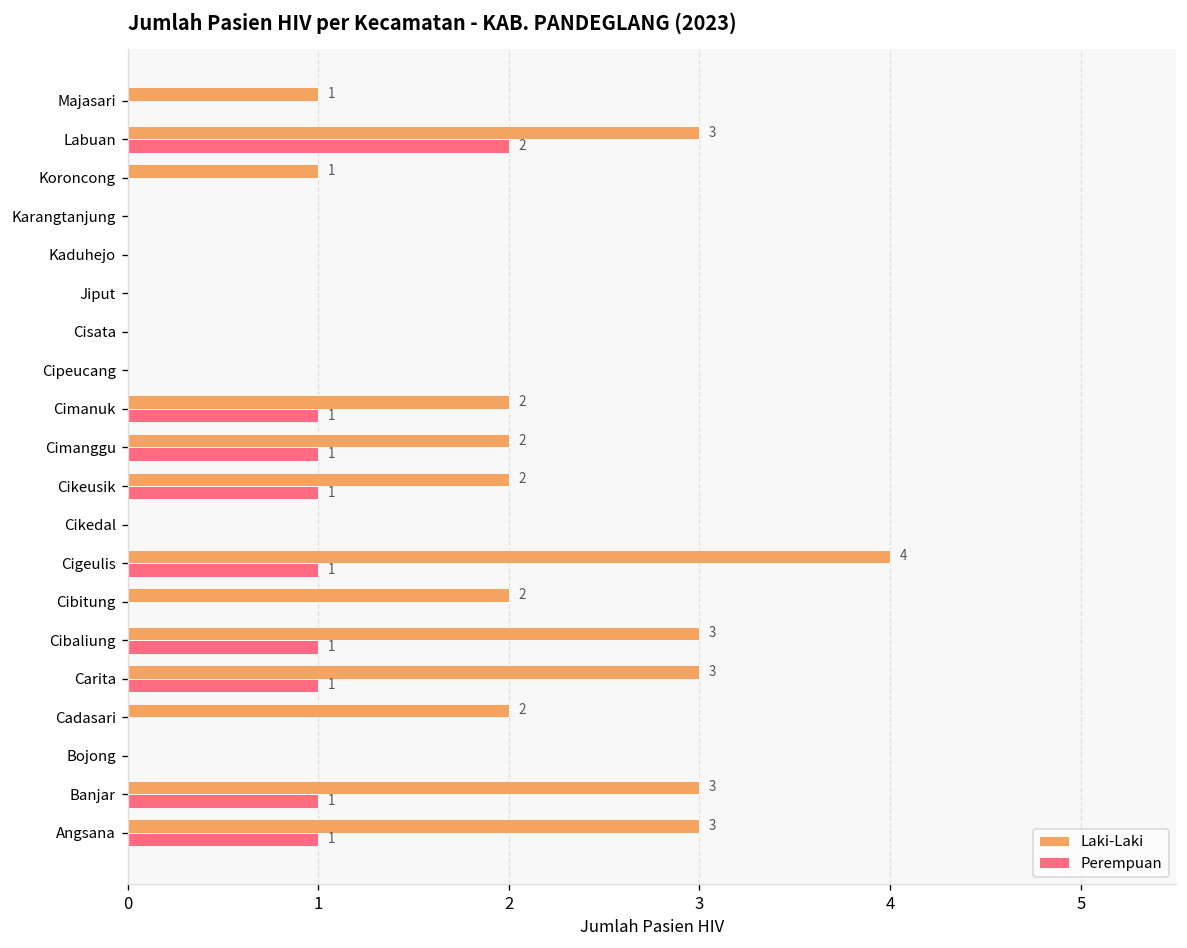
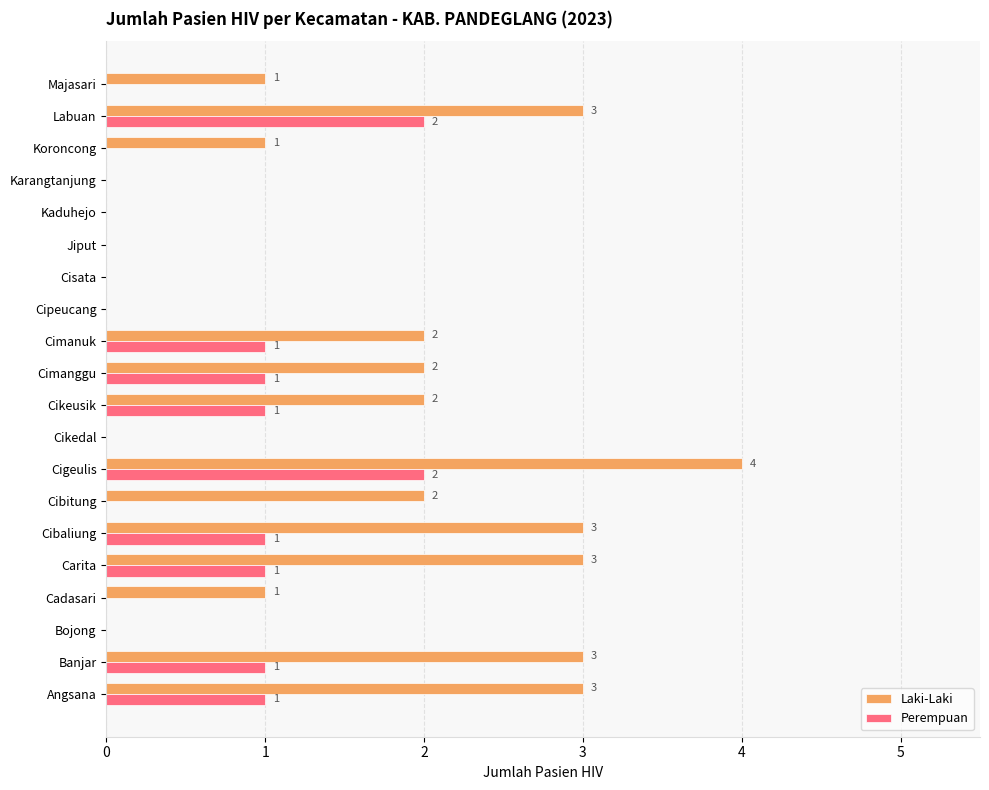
  {
    "Laki-Laki": {
      "Majasari": 1,
      "Labuan": 3,
      "Koroncong": 1,
      "Cimanuk": 2,
      "Cimanggu": 2,
      "Cikeusik": 2,
      "Cigeulis": 4,
      "Cibitung": 2,
      "Cibaliung": 3,
      "Carita": 3,
-     "Cadasari": 2,
+     "Cadasari": 1,
      "Banjar": 3,
      "Angsana": 3
    },
    "Perempuan": {
      "Labuan": 2,
      "Cimanuk": 1,
      "Cimanggu": 1,
      "Cikeusik": 1,
-     "Cigeulis": 1,
+     "Cigeulis": 2,
      "Cibaliung": 1,
      "Carita": 1,
      "Banjar": 1,
      "Angsana": 1
    }
  }
